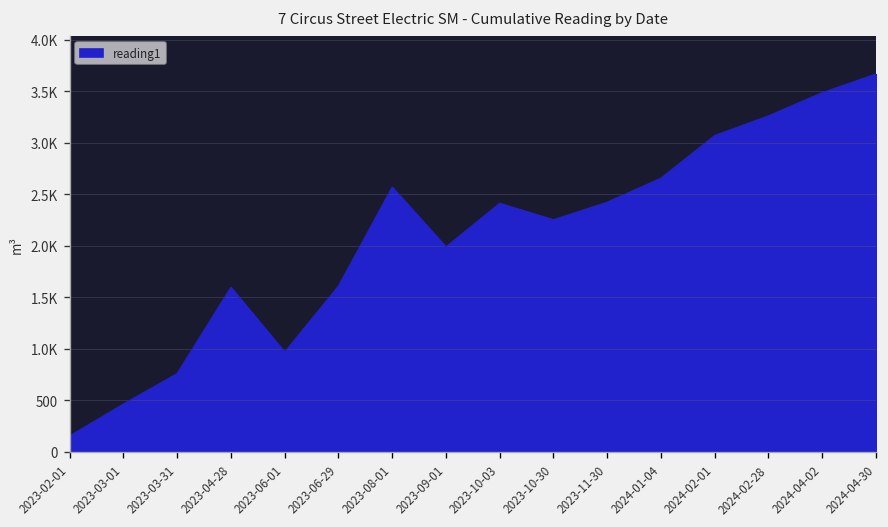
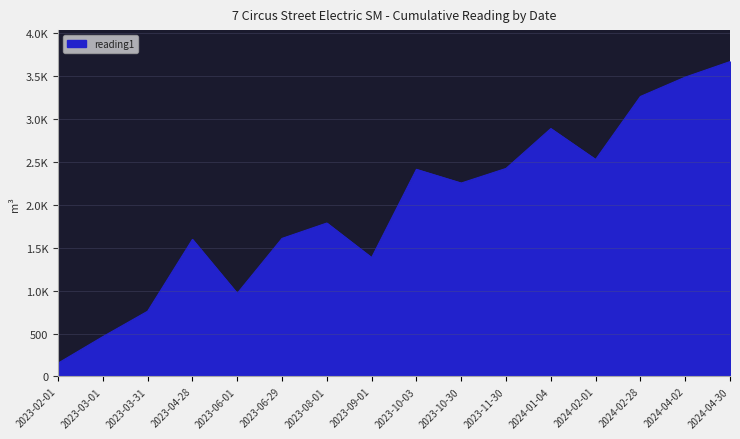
  {
    "2023-02-01": 200,
    "2023-03-01": 500,
    "2023-03-31": 800,
    "2023-04-28": 1600,
    "2023-06-01": 1000,
    "2023-06-29": 1600,
-   "2023-08-01": 2600,
-   "2023-09-01": 2000,
+   "2023-08-01": 1800,
+   "2023-09-01": 1400,
    "2023-10-03": 2400,
    "2023-10-30": 2300,
    "2023-11-30": 2400,
-   "2024-01-04": 2700,
-   "2024-02-01": 3100,
+   "2024-01-04": 2900,
+   "2024-02-01": 2500,
    "2024-02-28": 3300,
    "2024-04-02": 3500,
    "2024-04-30": 3700
  }
